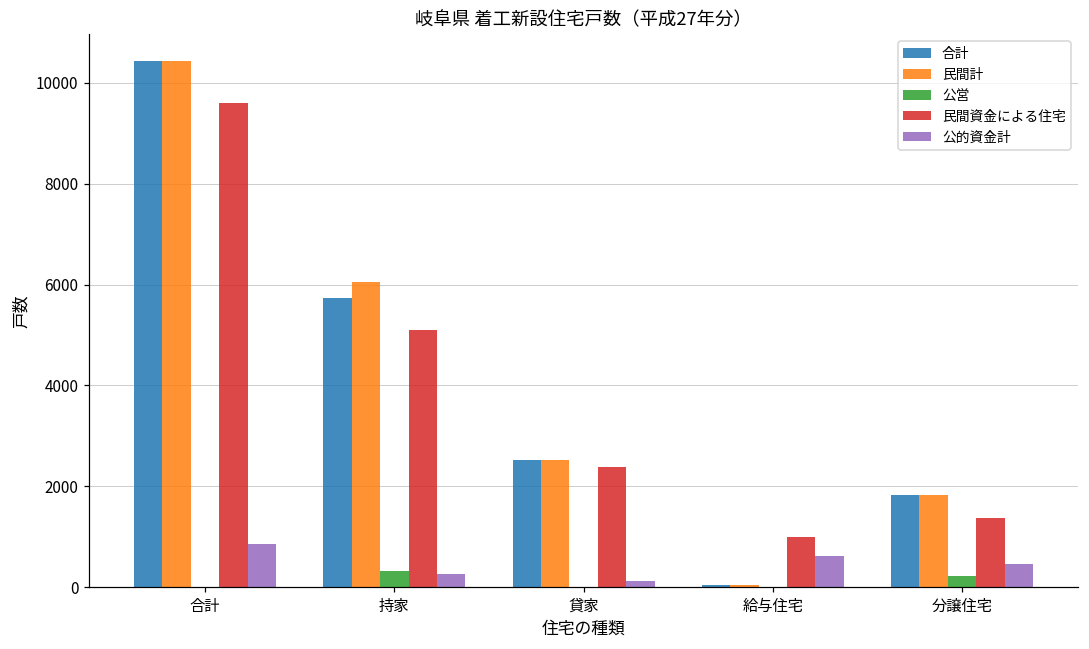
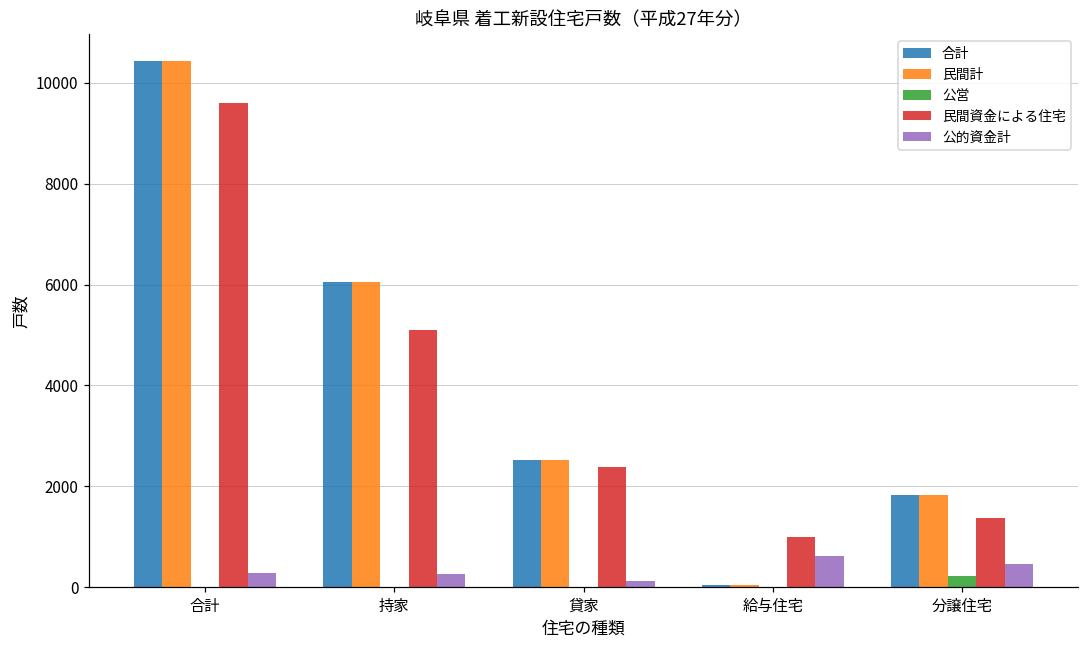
  {
    "合計": {
      "合計": 10400,
-     "持家": 5700,
+     "持家": 6100,
      "貸家": 2500,
      "分譲住宅": 1800
    },
    "民間計": {
      "合計": 10400,
      "持家": 6100,
      "貸家": 2500,
      "分譲住宅": 1800
    },
    "公営": {
-     "持家": 300,
+     "持家": 0,
      "給与住宅": 0,
      "分譲住宅": 200
    },
    "民間資金による住宅": {
      "合計": 9600,
      "持家": 5100,
      "貸家": 2400,
      "給与住宅": 1000,
      "分譲住宅": 1400
    },
    "公的資金計": {
-     "合計": 800,
+     "合計": 300,
      "持家": 300,
      "貸家": 100,
      "給与住宅": 600,
      "分譲住宅": 500
    }
  }
